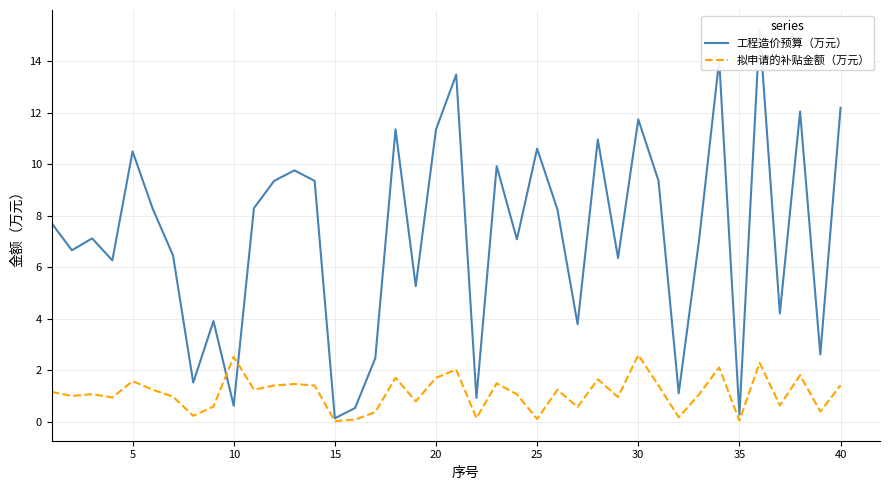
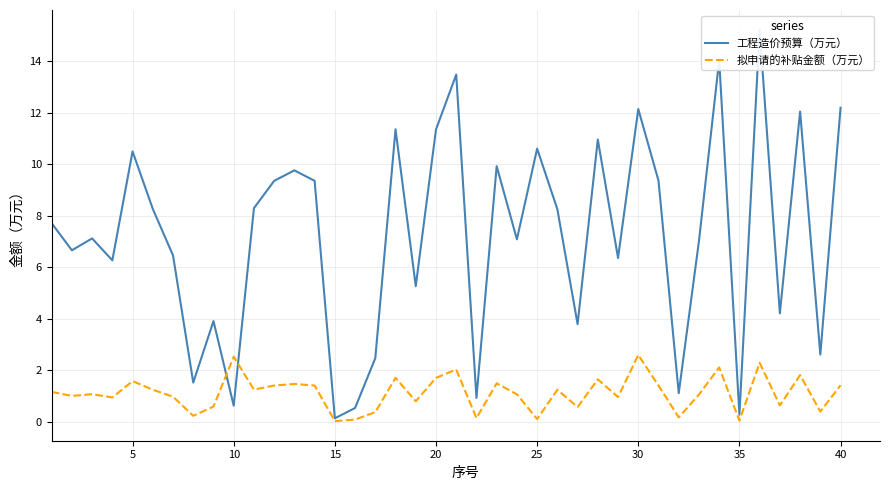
  {
    "工程造价预算（万元）": {
      "5": 10.5,
      "10": 0.6,
      "15": 0.1,
      "20": 11.3,
      "25": 10.6,
-     "30": 11.7,
+     "30": 12.1,
      "35": 0.3,
      "40": 12.2
    },
    "拟申请的补贴金额（万元）": {
      "5": 1.6,
      "10": 2.5,
      "15": 0.0,
      "20": 1.7,
      "25": 0.1,
      "30": 2.6,
      "35": 0.0,
      "40": 1.4
    }
  }
